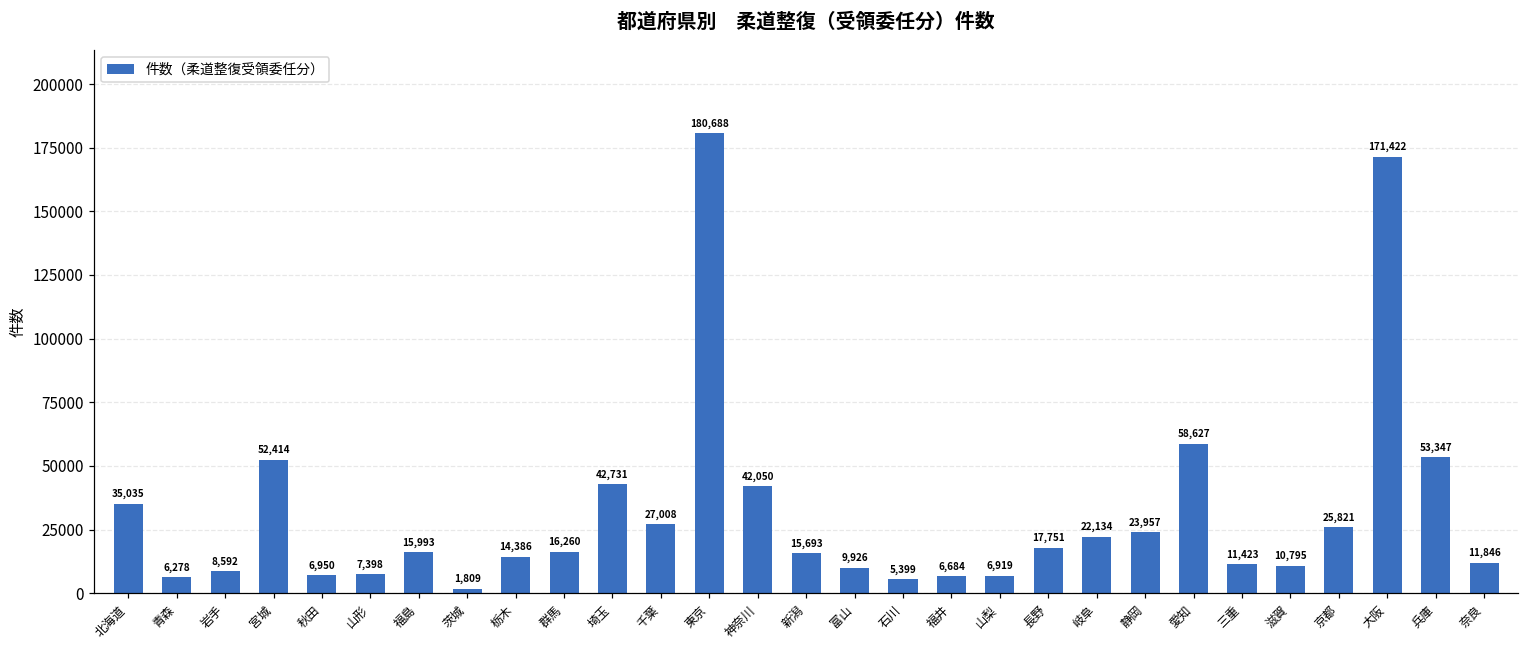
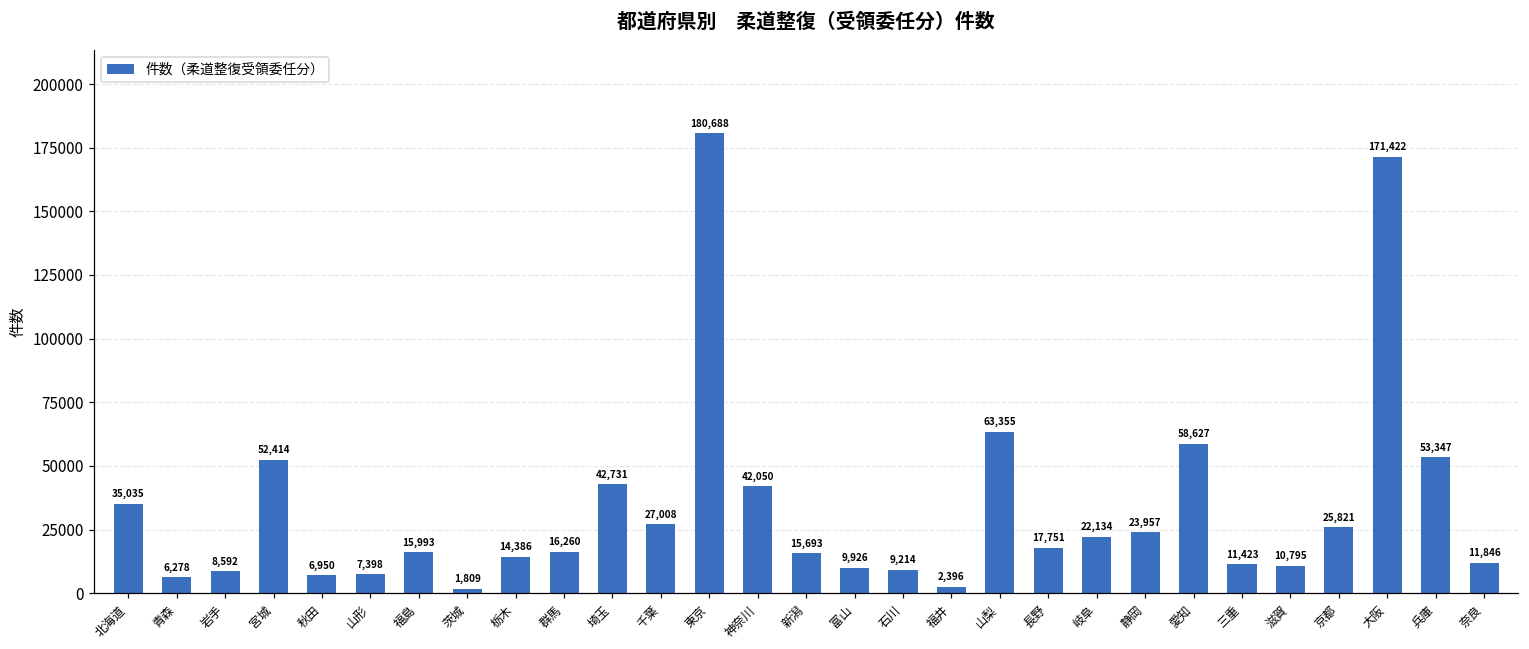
  {
    "北海道": "35,035",
    "青森": "6,278",
    "岩手": "8,592",
    "宮城": "52,414",
    "秋田": "6,950",
    "山形": "7,398",
    "福島": "15,993",
    "茨城": "1,809",
    "栃木": "14,386",
    "群馬": "16,260",
    "埼玉": "42,731",
    "千葉": "27,008",
    "東京": "180,688",
    "神奈川": "42,050",
    "新潟": "15,693",
    "富山": "9,926",
-   "石川": "5,399",
-   "福井": "6,684",
-   "山梨": "6,919",
+   "石川": "9,214",
+   "福井": "2,396",
+   "山梨": "63,355",
    "長野": "17,751",
    "岐阜": "22,134",
    "静岡": "23,957",
    "愛知": "58,627",
    "三重": "11,423",
    "滋賀": "10,795",
    "京都": "25,821",
    "大阪": "171,422",
    "兵庫": "53,347",
    "奈良": "11,846"
  }
